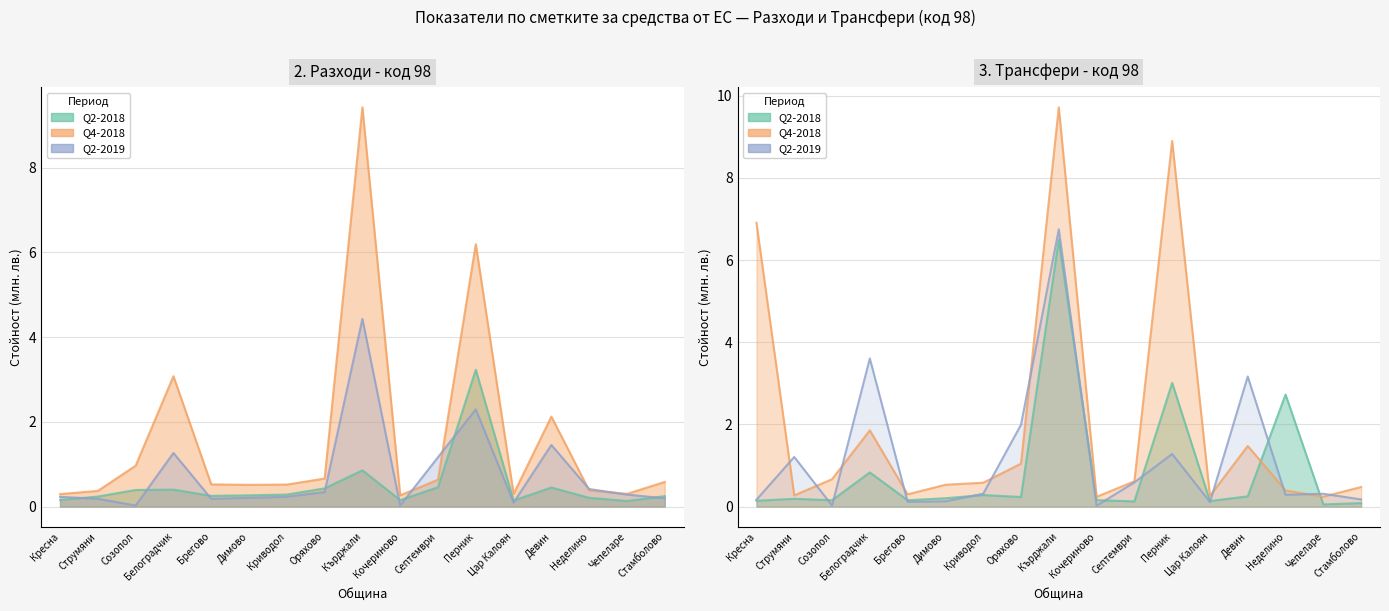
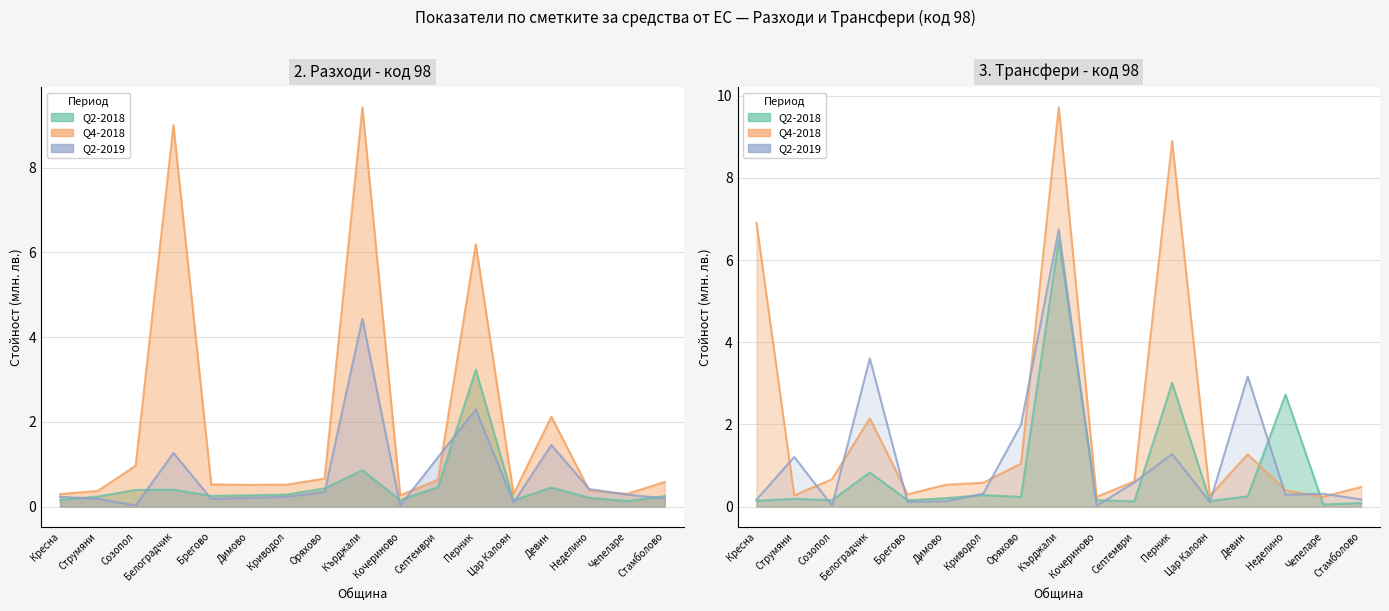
  {
    "2. Разходи - код 98": {
      "Q2-2018": {
        "Кресна": 0.2,
        "Созопол": 0.4,
        "Белоградчик": 0.4,
        "Брегово": 0.3,
        "Оряхово": 0.4,
        "Кърджали": 0.9,
        "Кочериново": 0.2,
        "Септември": 0.5,
        "Перник": 3.2,
        "Девин": 0.5,
        "Неделино": 0.2,
        "Чепеларе": 0.1
      },
      "Q4-2018": {
        "Кресна": 0.3,
        "Струмяни": 0.4,
        "Созопол": 1.0,
-       "Белоградчик": 3.1,
+       "Белоградчик": 9.0,
        "Брегово": 0.5,
        "Димово": 0.5,
        "Криводол": 0.5,
        "Оряхово": 0.7,
        "Кърджали": 9.4,
        "Кочериново": 0.3,
        "Септември": 0.6,
        "Перник": 6.2,
        "Цар Калоян": 0.3,
        "Девин": 2.1,
        "Стамболово": 0.6
      },
      "Q2-2019": {
        "Кресна": 0.2,
        "Созопол": 0.0,
        "Белоградчик": 1.3,
        "Брегово": 0.2,
        "Оряхово": 0.3,
        "Кърджали": 4.4,
        "Кочериново": 0.0,
        "Септември": 1.2,
        "Перник": 2.3,
        "Девин": 1.5
      }
    },
    "3. Трансфери - код 98": {
      "Q2-2018": {
        "Струмяни": 0.2,
        "Созопол": 0.2,
        "Белоградчик": 0.8,
        "Димово": 0.2,
        "Оряхово": 0.2,
        "Кърджали": 6.5,
        "Кочериново": 0.2,
        "Септември": 0.1,
        "Перник": 3.0,
        "Девин": 0.2,
        "Неделино": 2.7,
        "Чепеларе": 0.1,
        "Стамболово": 0.1
      },
      "Q4-2018": {
        "Кресна": 6.9,
        "Струмяни": 0.3,
        "Созопол": 0.7,
-       "Белоградчик": 1.9,
+       "Белоградчик": 2.1,
        "Брегово": 0.3,
        "Димово": 0.5,
        "Криводол": 0.6,
        "Оряхово": 1.0,
        "Кърджали": 9.7,
        "Кочериново": 0.2,
        "Перник": 8.9,
        "Цар Калоян": 0.3,
-       "Девин": 1.5,
+       "Девин": 1.3,
        "Неделино": 0.4,
        "Чепеларе": 0.2,
        "Стамболово": 0.5
      },
      "Q2-2019": {
        "Струмяни": 1.2,
        "Созопол": 0.0,
        "Белоградчик": 3.6,
        "Димово": 0.1,
        "Оряхово": 2.0,
        "Кърджали": 6.7,
        "Кочериново": 0.0,
        "Перник": 1.3,
        "Девин": 3.2,
        "Неделино": 0.3,
        "Чепеларе": 0.3,
        "Стамболово": 0.2
      }
    }
  }
